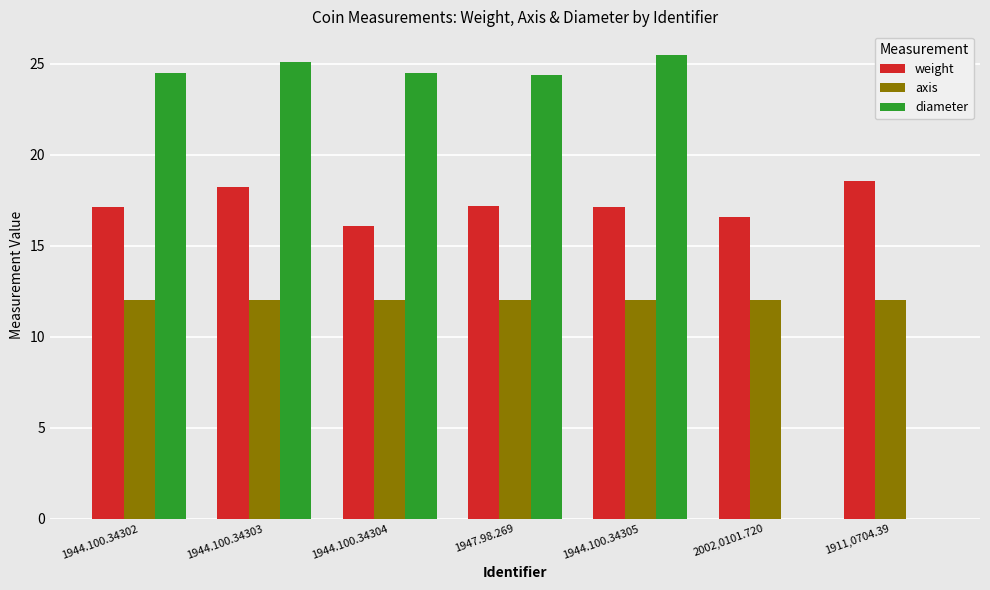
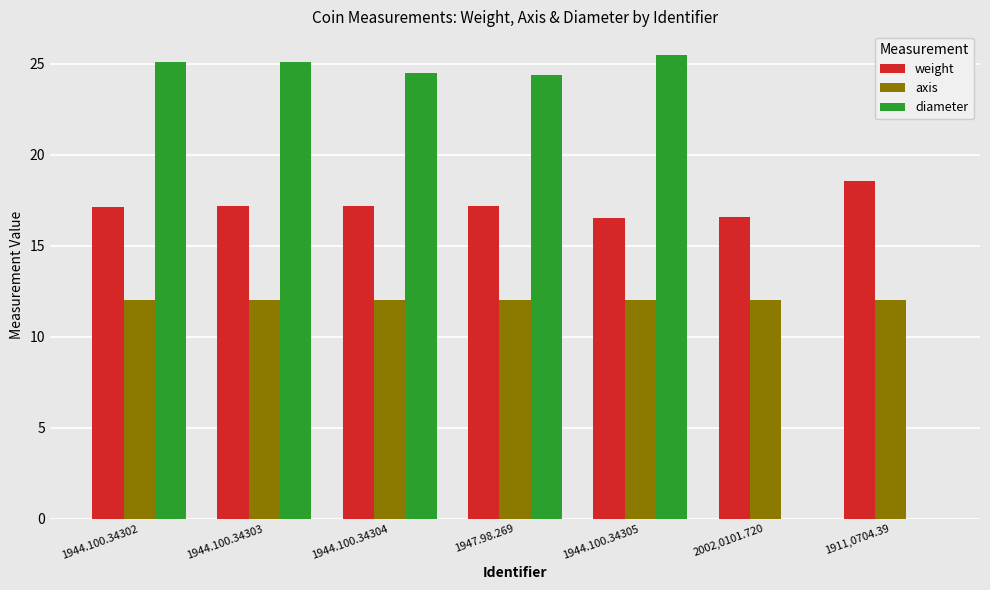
  {
    "weight": {
      "1944.100.34302": 17.1,
-     "1944.100.34303": 18.2,
-     "1944.100.34304": 16.1,
+     "1944.100.34303": 17.2,
+     "1944.100.34304": 17.2,
      "1947.98.269": 17.2,
-     "1944.100.34305": 17.1,
+     "1944.100.34305": 16.5,
      "2002,0101.720": 16.6,
      "1911,0704.39": 18.6
    },
    "axis": {
      "1944.100.34302": 12.0,
      "1944.100.34303": 12.0,
      "1944.100.34304": 12.0,
      "1947.98.269": 12.0,
      "1944.100.34305": 12.0,
      "2002,0101.720": 12.0,
      "1911,0704.39": 12.0
    },
    "diameter": {
-     "1944.100.34302": 24.5,
+     "1944.100.34302": 25.1,
      "1944.100.34303": 25.1,
      "1944.100.34304": 24.5,
      "1947.98.269": 24.4,
      "1944.100.34305": 25.5,
      "2002,0101.720": 0.0,
      "1911,0704.39": 0.0
    }
  }
